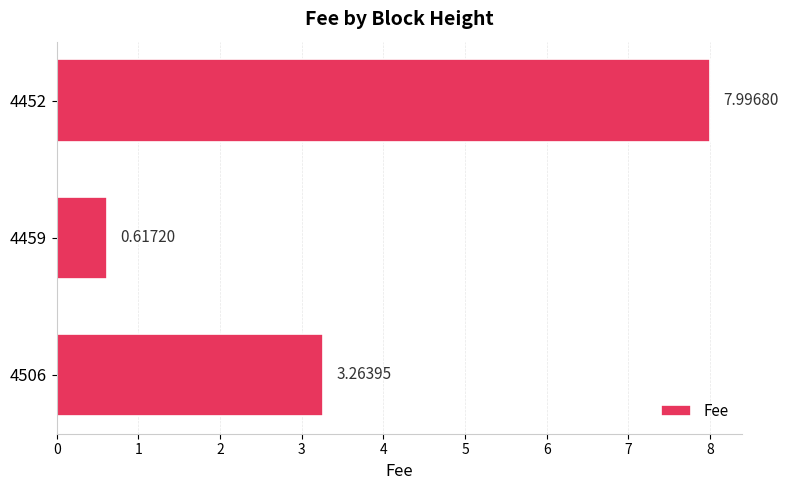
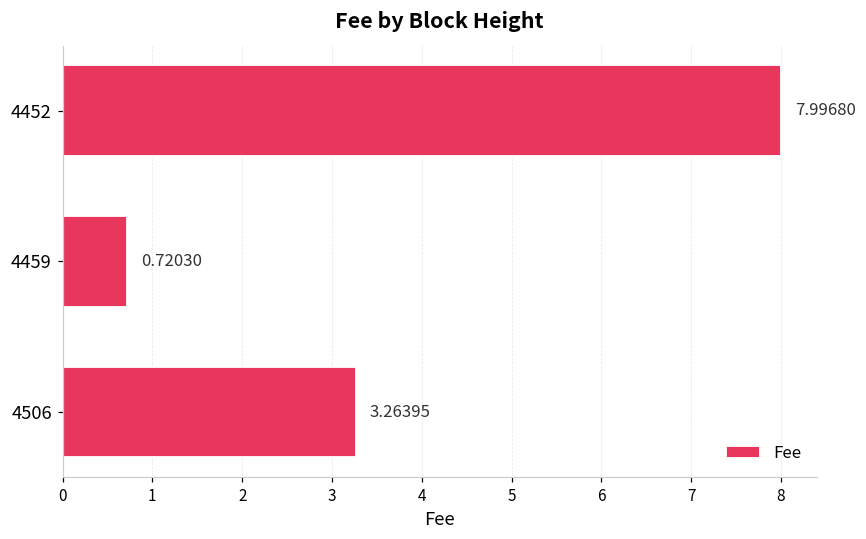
  {
    "4452": 7.99680,
-   "4459": 0.61720,
+   "4459": 0.72030,
    "4506": 3.26395
  }
